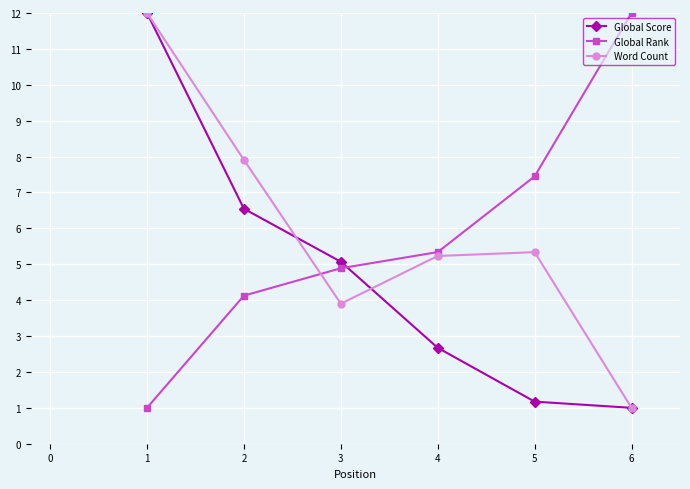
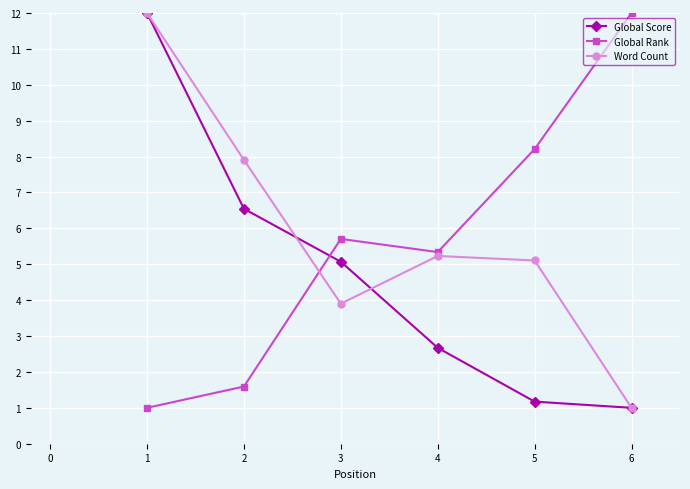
  {
    "Global Score": {
      "2": 6.5,
      "3": 5.1,
      "4": 2.7,
      "5": 1.2
    },
    "Global Rank": {
      "1": 1.0,
-     "2": 4.1,
-     "3": 4.9,
+     "2": 1.6,
+     "3": 5.7,
      "4": 5.3,
-     "5": 7.4,
+     "5": 8.2,
      "6": 12.0
    },
    "Word Count": {
      "2": 7.9,
      "3": 3.9,
      "4": 5.2,
-     "5": 5.3
+     "5": 5.1
    }
  }
